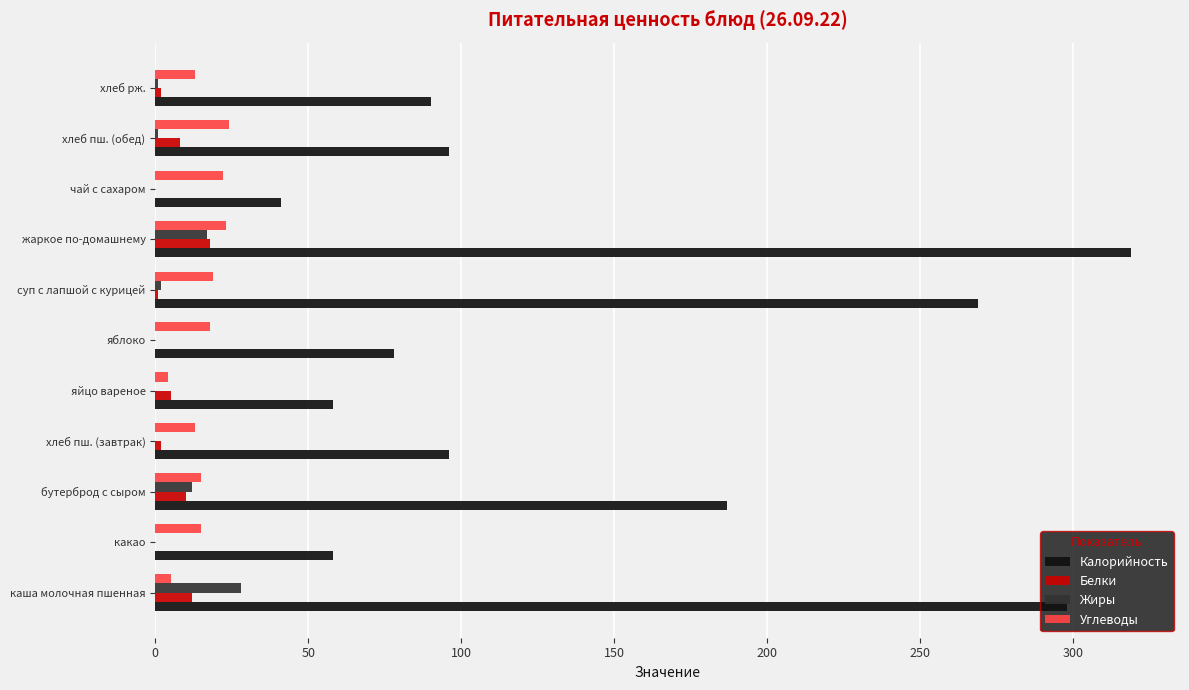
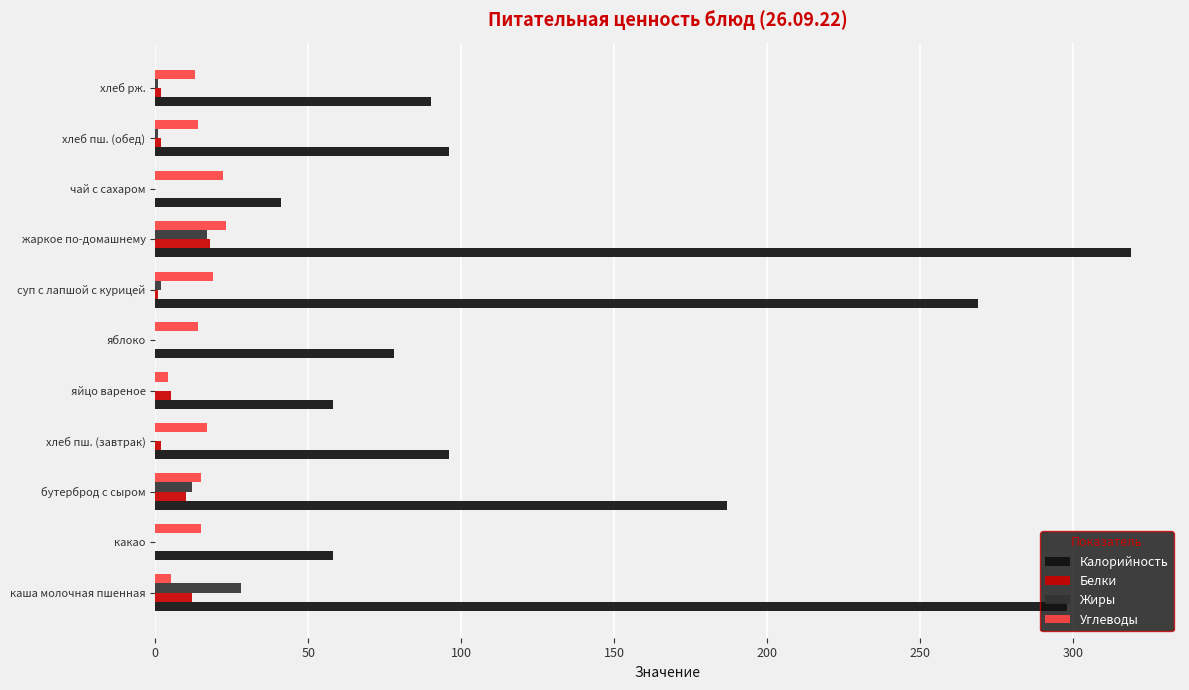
  {
    "Белки": {
      "хлеб рж.": 2,
-     "хлеб пш. (обед)": 8,
+     "хлеб пш. (обед)": 2,
      "чай с сахаром": 0,
      "жаркое по-домашнему": 18,
      "суп с лапшой с курицей": 1,
      "яблоко": 0,
      "яйцо вареное": 5,
      "хлеб пш. (завтрак)": 2,
      "бутерброд с сыром": 10,
      "какао": 0,
      "каша молочная пшенная": 12
    },
    "Углеводы": {
      "хлеб рж.": 13,
-     "хлеб пш. (обед)": 24,
+     "хлеб пш. (обед)": 14,
      "чай с сахаром": 22,
      "жаркое по-домашнему": 23,
      "суп с лапшой с курицей": 19,
-     "яблоко": 18,
+     "яблоко": 14,
      "яйцо вареное": 4,
-     "хлеб пш. (завтрак)": 13,
+     "хлеб пш. (завтрак)": 17,
      "бутерброд с сыром": 15,
      "какао": 15,
      "каша молочная пшенная": 5
    }
  }
